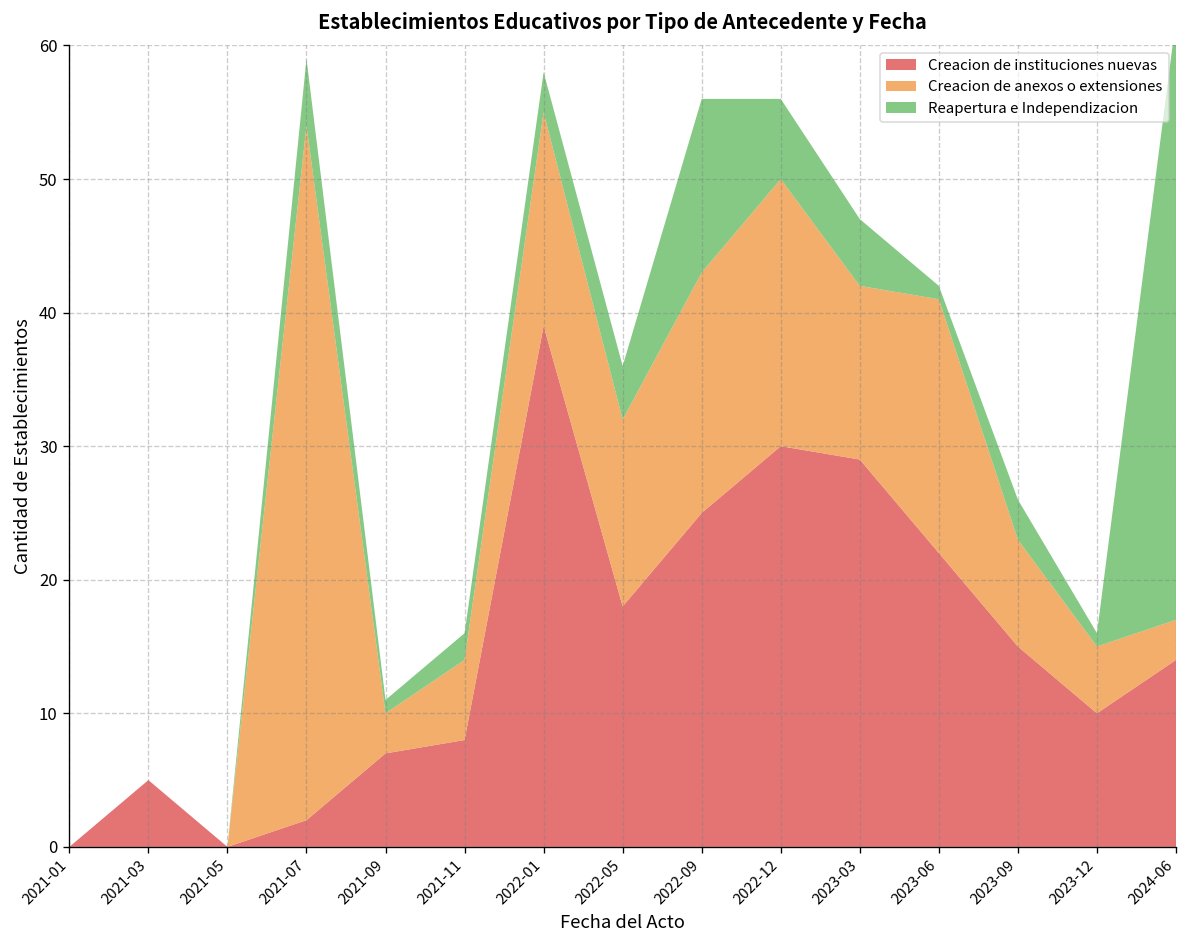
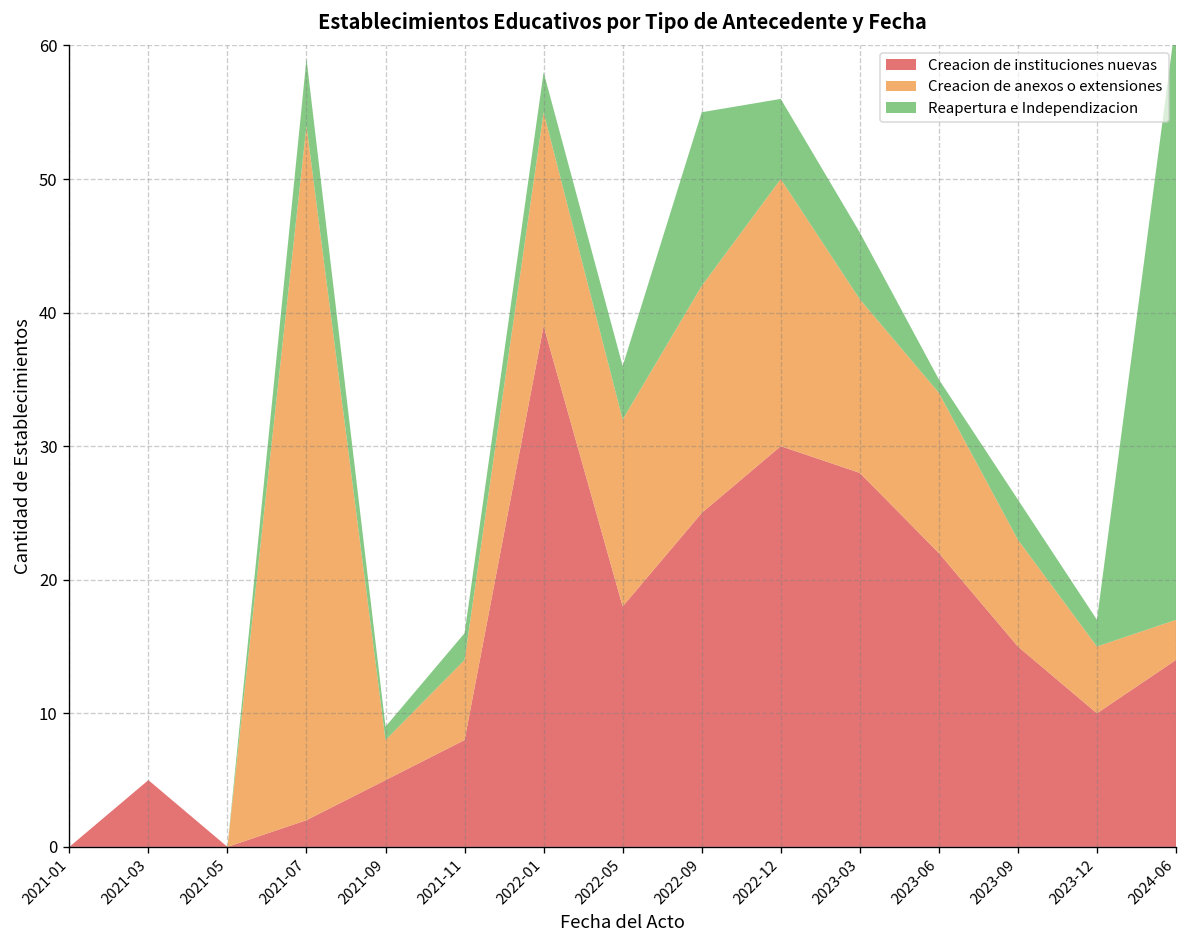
  {
    "Creacion de instituciones nuevas": {
      "2021-07": 2,
-     "2021-09": 7,
+     "2021-09": 5,
      "2021-11": 8,
      "2022-01": 39,
      "2022-05": 18,
      "2022-09": 25,
      "2022-12": 30,
-     "2023-03": 29,
+     "2023-03": 28,
      "2023-06": 22,
      "2023-09": 15,
      "2023-12": 10,
      "2024-06": 14
    },
    "Creacion de anexos o extensiones": {
      "2021-07": 52,
      "2021-09": 3,
      "2021-11": 6,
      "2022-01": 16,
      "2022-05": 14,
-     "2022-09": 18,
+     "2022-09": 17,
      "2022-12": 20,
      "2023-03": 13,
-     "2023-06": 19,
+     "2023-06": 12,
      "2023-09": 8,
      "2023-12": 5,
      "2024-06": 3
    },
    "Reapertura e Independizacion": {
      "2021-07": 5,
      "2021-09": 1,
      "2021-11": 2,
      "2022-01": 3,
      "2022-05": 4,
      "2022-09": 13,
      "2022-12": 6,
      "2023-03": 5,
      "2023-06": 1,
      "2023-09": 3,
-     "2023-12": 1
+     "2023-12": 2
    }
  }
